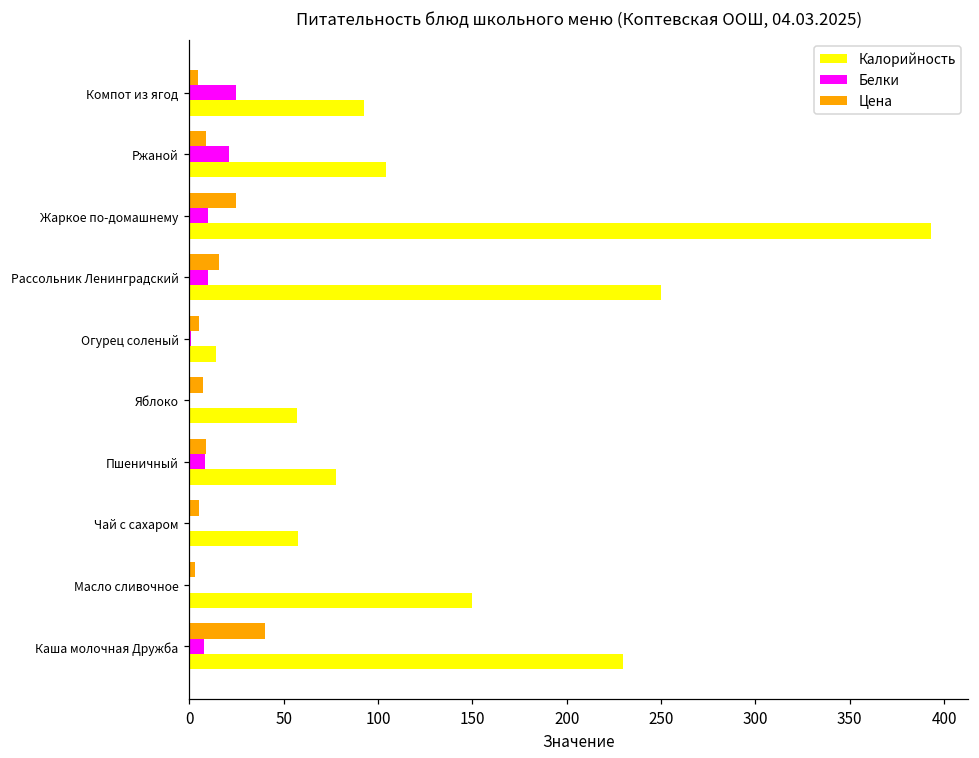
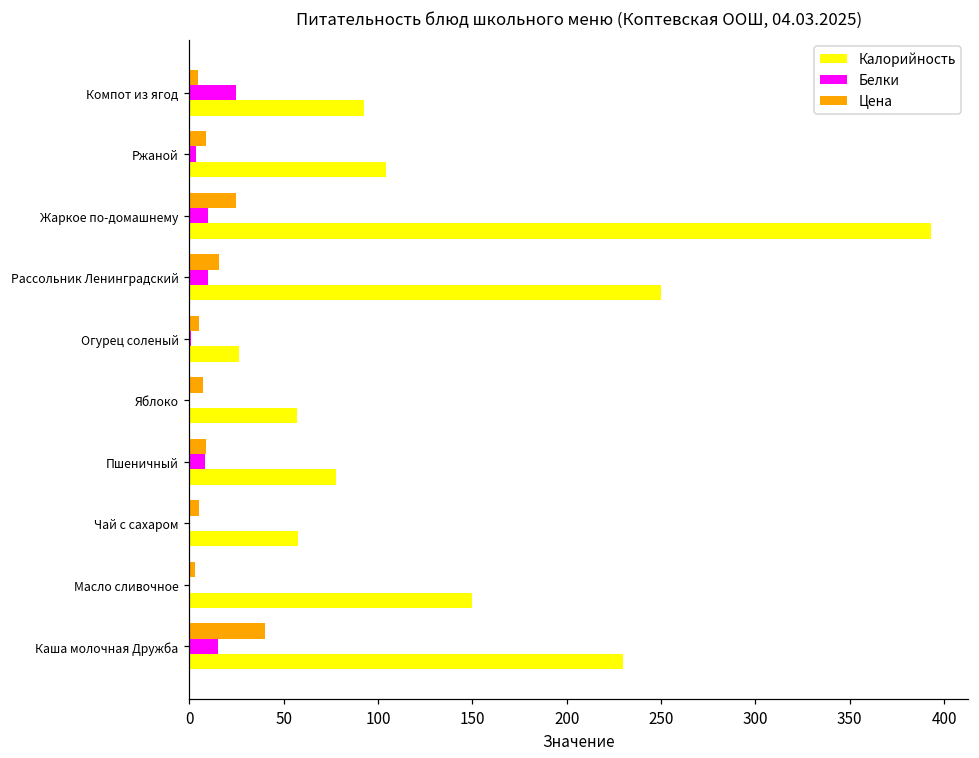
  {
    "Калорийность": {
      "Компот из ягод": 92,
      "Ржаной": 104,
      "Жаркое по-домашнему": 393,
      "Рассольник Ленинградский": 250,
-     "Огурец соленый": 14,
+     "Огурец соленый": 26,
      "Яблоко": 57,
      "Пшеничный": 78,
      "Чай с сахаром": 58,
      "Масло сливочное": 150,
      "Каша молочная Дружба": 230
    },
    "Белки": {
      "Компот из ягод": 25,
-     "Ржаной": 21,
+     "Ржаной": 3,
      "Жаркое по-домашнему": 10,
      "Рассольник Ленинградский": 10,
      "Пшеничный": 8,
      "Чай с сахаром": 0,
-     "Каша молочная Дружба": 8
+     "Каша молочная Дружба": 15
    },
    "Цена": {
      "Компот из ягод": 5,
      "Ржаной": 9,
      "Жаркое по-домашнему": 25,
      "Рассольник Ленинградский": 16,
      "Огурец соленый": 5,
      "Яблоко": 7,
      "Пшеничный": 9,
      "Чай с сахаром": 5,
      "Масло сливочное": 3,
      "Каша молочная Дружба": 40
    }
  }
